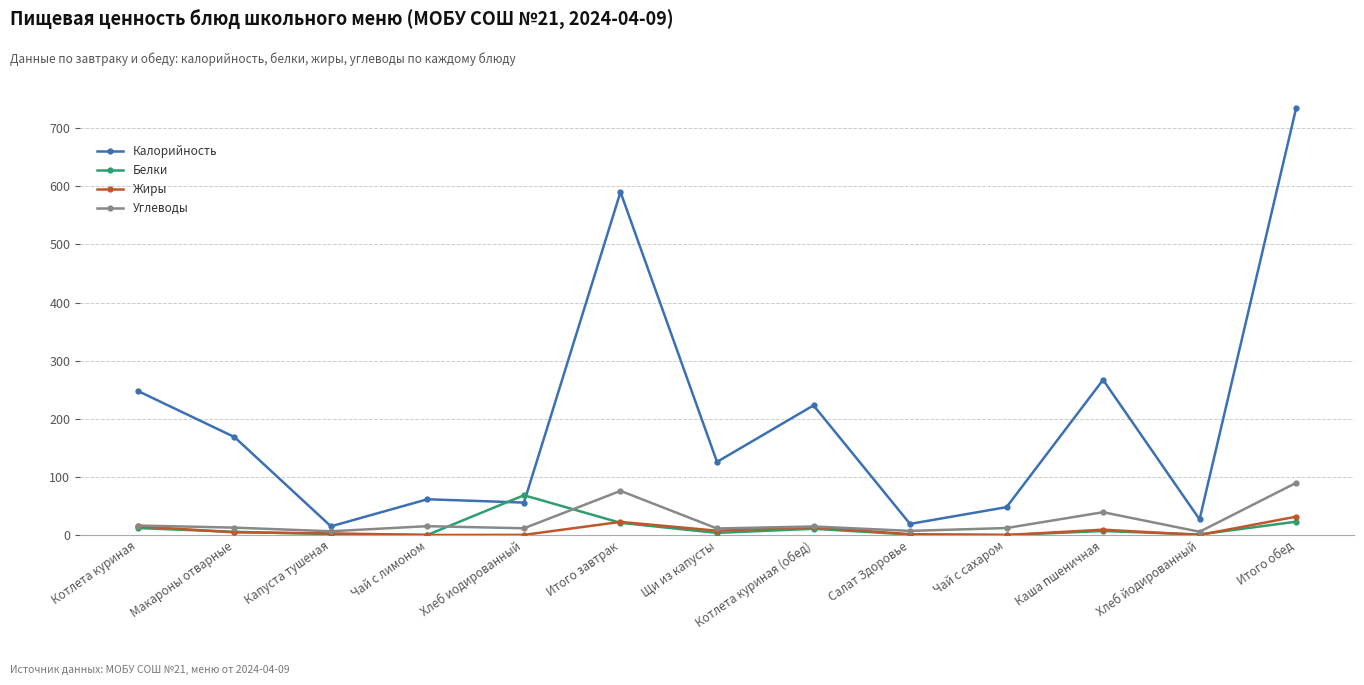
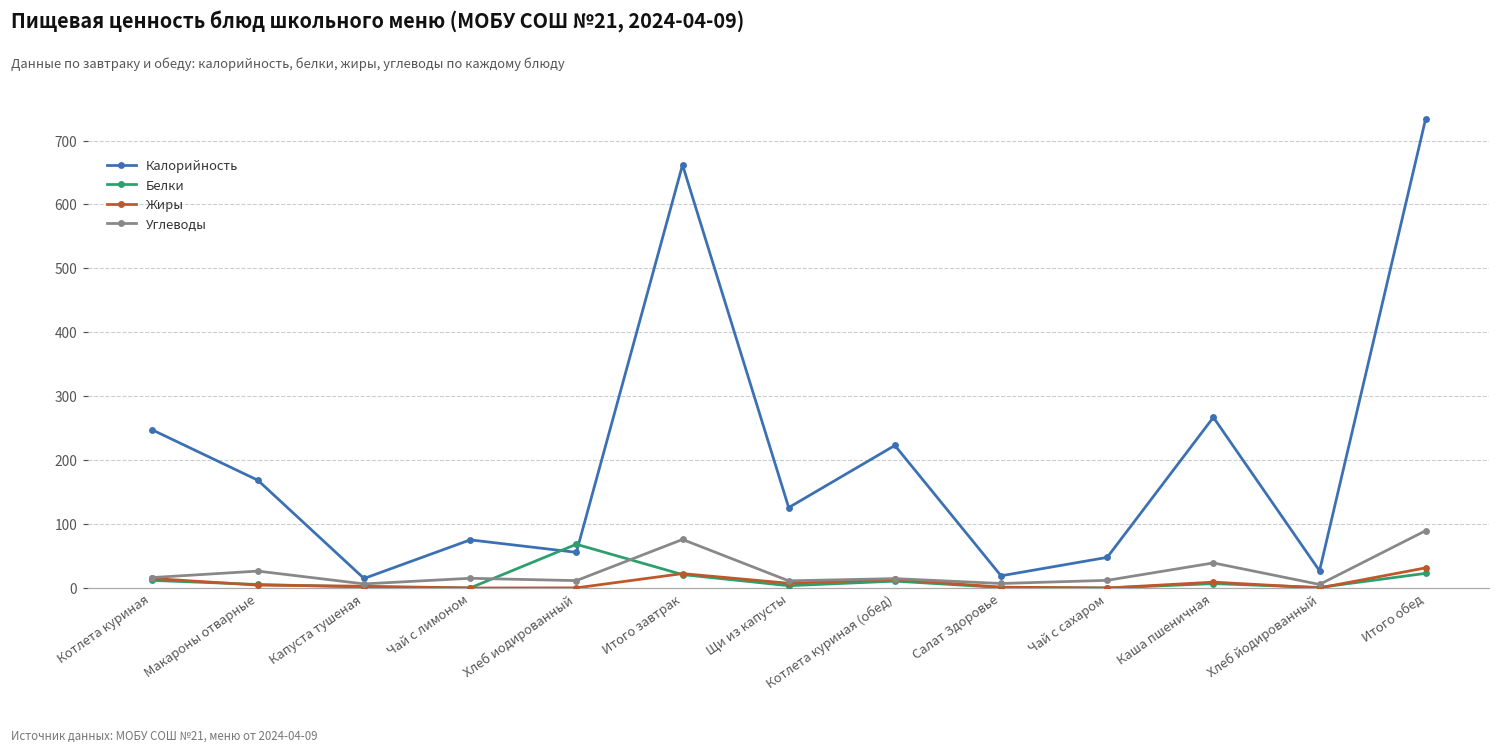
  {
    "Калорийность": {
      "Котлета куриная": 250,
      "Макароны отварные": 170,
      "Капуста тушеная": 10,
-     "Чай с лимоном": 60,
+     "Чай с лимоном": 80,
      "Хлеб иодированный": 60,
-     "Итого завтрак": 590,
+     "Итого завтрак": 660,
      "Щи из капусты": 130,
      "Котлета куриная (обед)": 220,
      "Салат Здоровье": 20,
      "Чай с сахаром": 50,
      "Каша пшеничная": 270,
      "Хлеб йодированный": 30,
      "Итого обед": 730
    },
    "Белки": {
      "Хлеб иодированный": 70,
      "Итого обед": 20
    },
    "Жиры": {
      "Хлеб иодированный": 0,
      "Итого обед": 30
    },
    "Углеводы": {
-     "Макароны отварные": 10,
+     "Макароны отварные": 30,
      "Чай с лимоном": 20,
      "Хлеб иодированный": 10,
      "Итого завтрак": 80,
      "Салат Здоровье": 10,
      "Чай с сахаром": 10,
      "Каша пшеничная": 40,
      "Хлеб йодированный": 10,
      "Итого обед": 90
    }
  }
